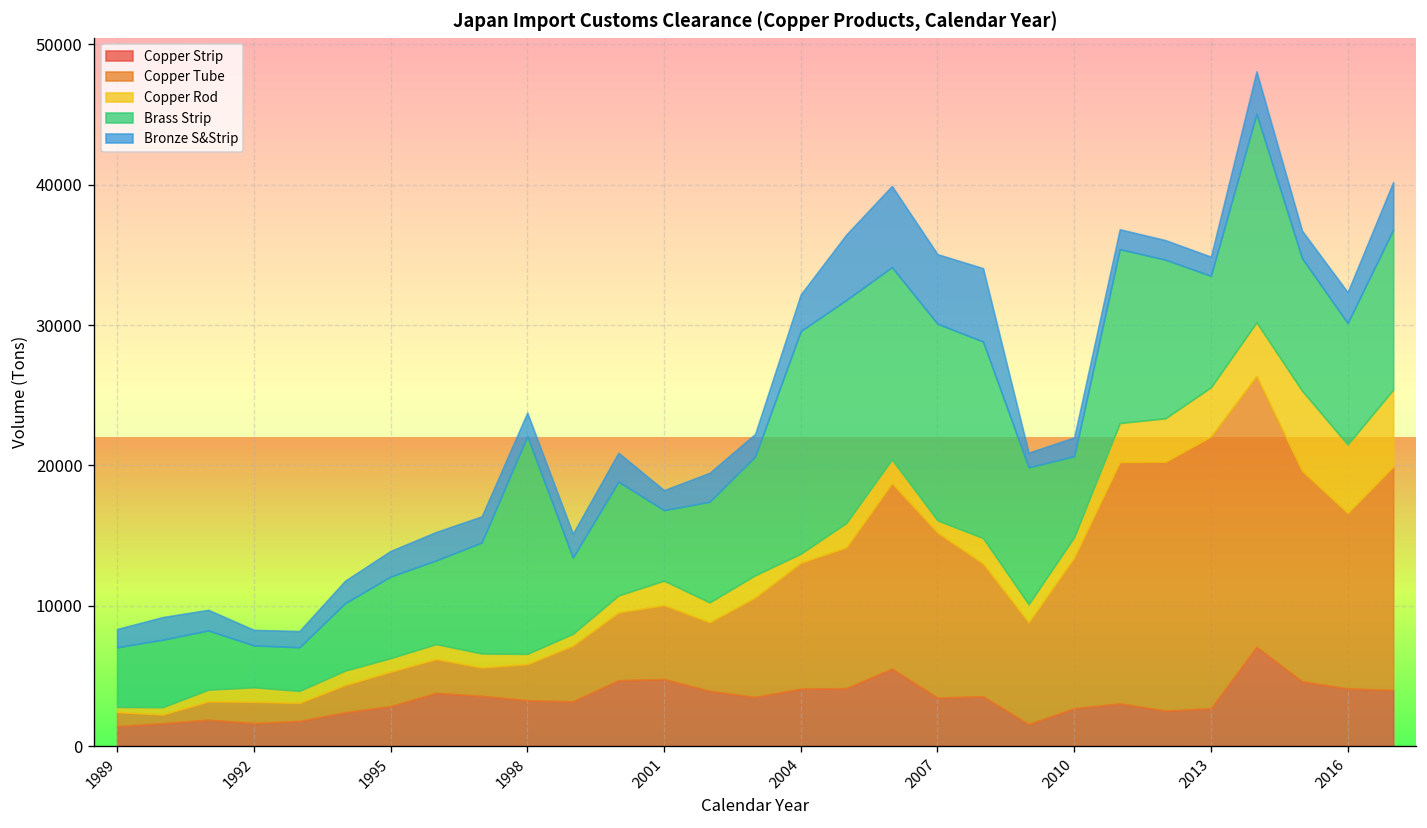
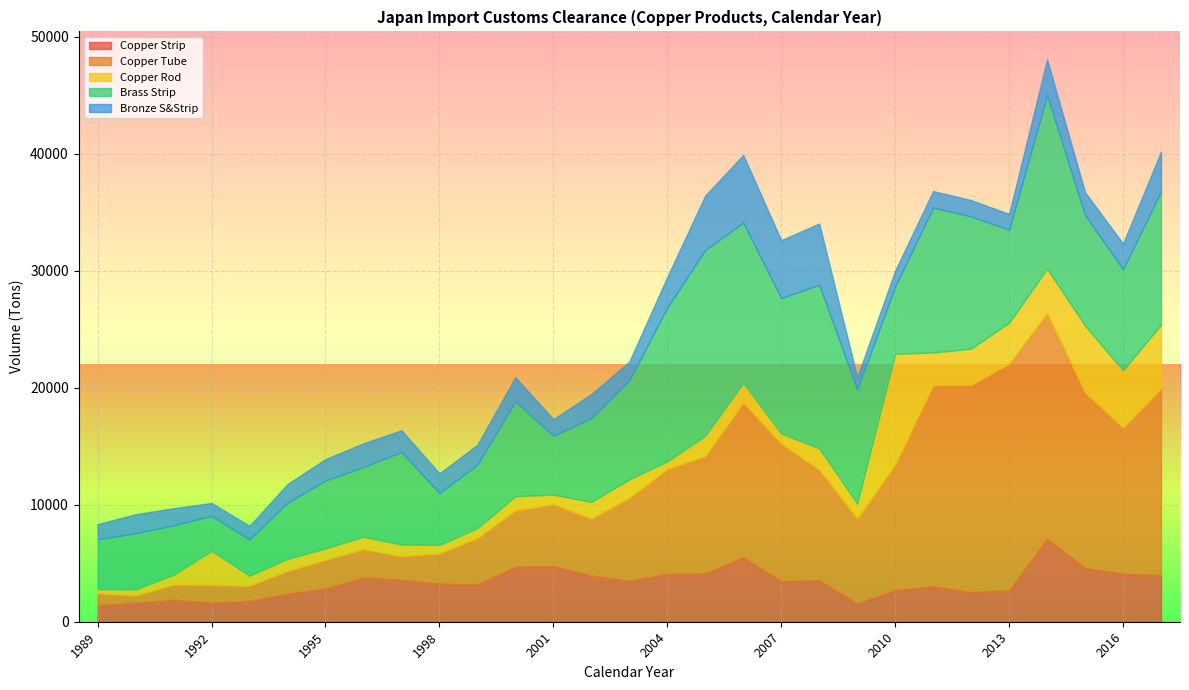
  {
    "Copper Rod": {
      "1989": 400,
-     "1992": 1000,
+     "1992": 2900,
      "1995": 1000,
      "1998": 700,
-     "2001": 1800,
+     "2001": 800,
      "2004": 600,
      "2007": 900,
-     "2010": 1500,
+     "2010": 9500,
      "2013": 3500,
      "2016": 4900
    },
    "Brass Strip": {
      "1989": 4200,
      "1992": 3000,
      "1995": 5800,
-     "1998": 15500,
+     "1998": 4400,
      "2001": 5000,
-     "2004": 15900,
-     "2007": 14000,
+     "2004": 13200,
+     "2007": 11600,
      "2010": 5800,
      "2013": 7900,
      "2016": 8700
    },
    "Bronze S&Strip": {
      "1989": 1300,
      "1992": 1100,
      "1995": 1800,
      "1998": 1700,
      "2001": 1400,
      "2004": 2600,
      "2007": 5000,
      "2010": 1300,
      "2013": 1400,
      "2016": 2200
    }
  }
